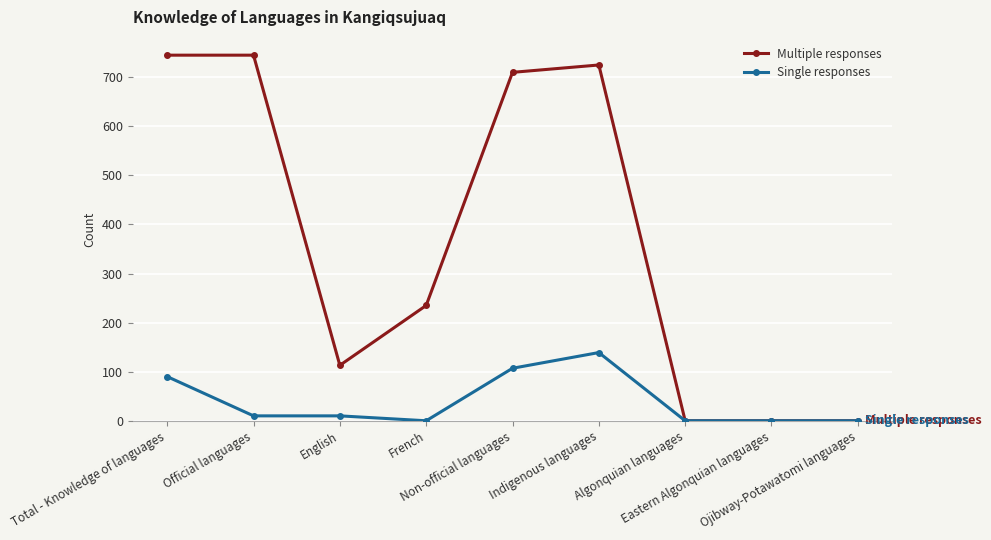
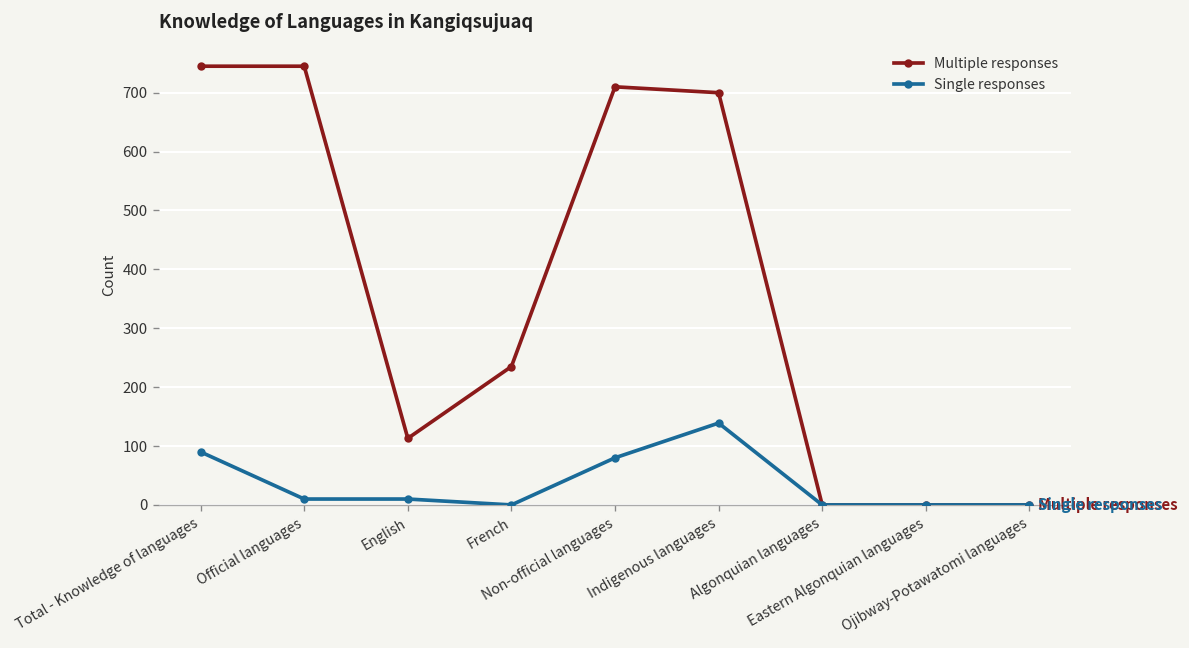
  {
    "Multiple responses": {
      "Total - Knowledge of languages": 750,
      "Official languages": 750,
      "English": 110,
      "French": 240,
      "Non-official languages": 710,
-     "Indigenous languages": 730
+     "Indigenous languages": 700
    },
    "Single responses": {
      "Total - Knowledge of languages": 90,
      "Official languages": 10,
      "English": 10,
      "French": 0,
-     "Non-official languages": 110,
+     "Non-official languages": 80,
      "Indigenous languages": 140
    }
  }
